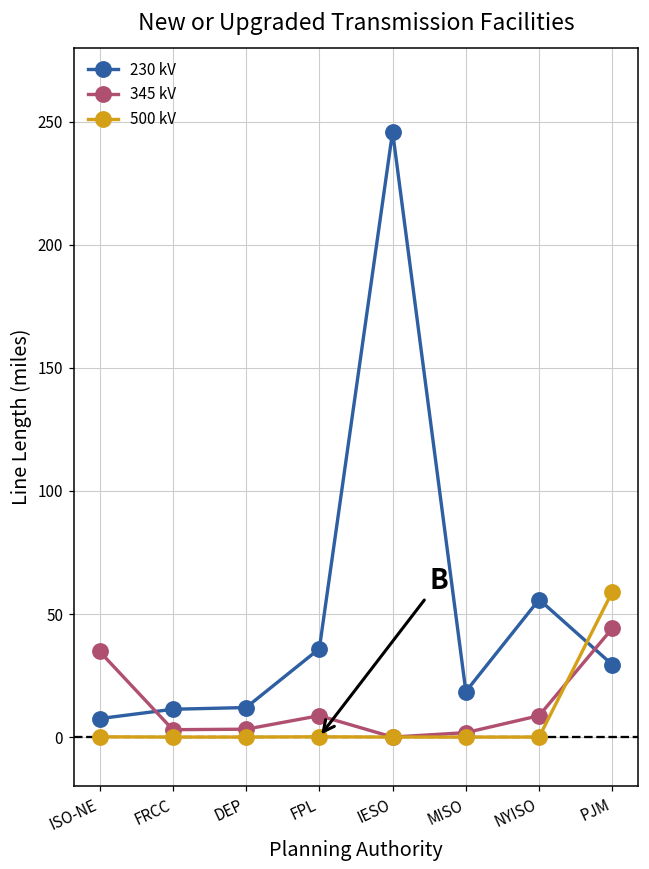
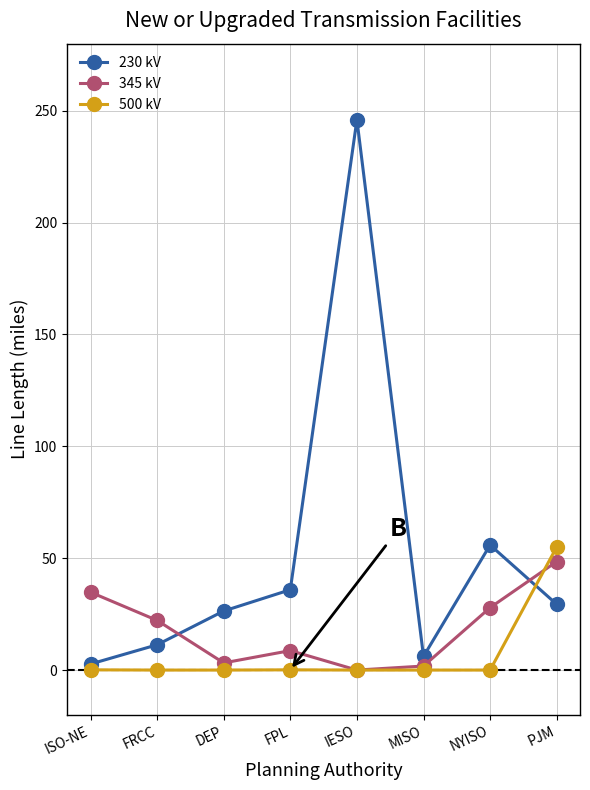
  {
    "230 kV": {
-     "ISO-NE": 8,
+     "ISO-NE": 3,
      "FRCC": 11,
-     "DEP": 12,
+     "DEP": 26,
      "FPL": 36,
      "IESO": 246,
-     "MISO": 19,
+     "MISO": 6,
      "NYISO": 56,
      "PJM": 29
    },
    "345 kV": {
      "ISO-NE": 35,
-     "FRCC": 3,
+     "FRCC": 22,
      "DEP": 3,
      "FPL": 9,
      "MISO": 2,
-     "NYISO": 9,
-     "PJM": 44
+     "NYISO": 28,
+     "PJM": 49
    },
    "500 kV": {
      "ISO-NE": 0,
      "FRCC": 0,
      "DEP": 0,
      "FPL": 0,
      "MISO": 0,
      "NYISO": 0,
-     "PJM": 59
+     "PJM": 55
    }
  }
